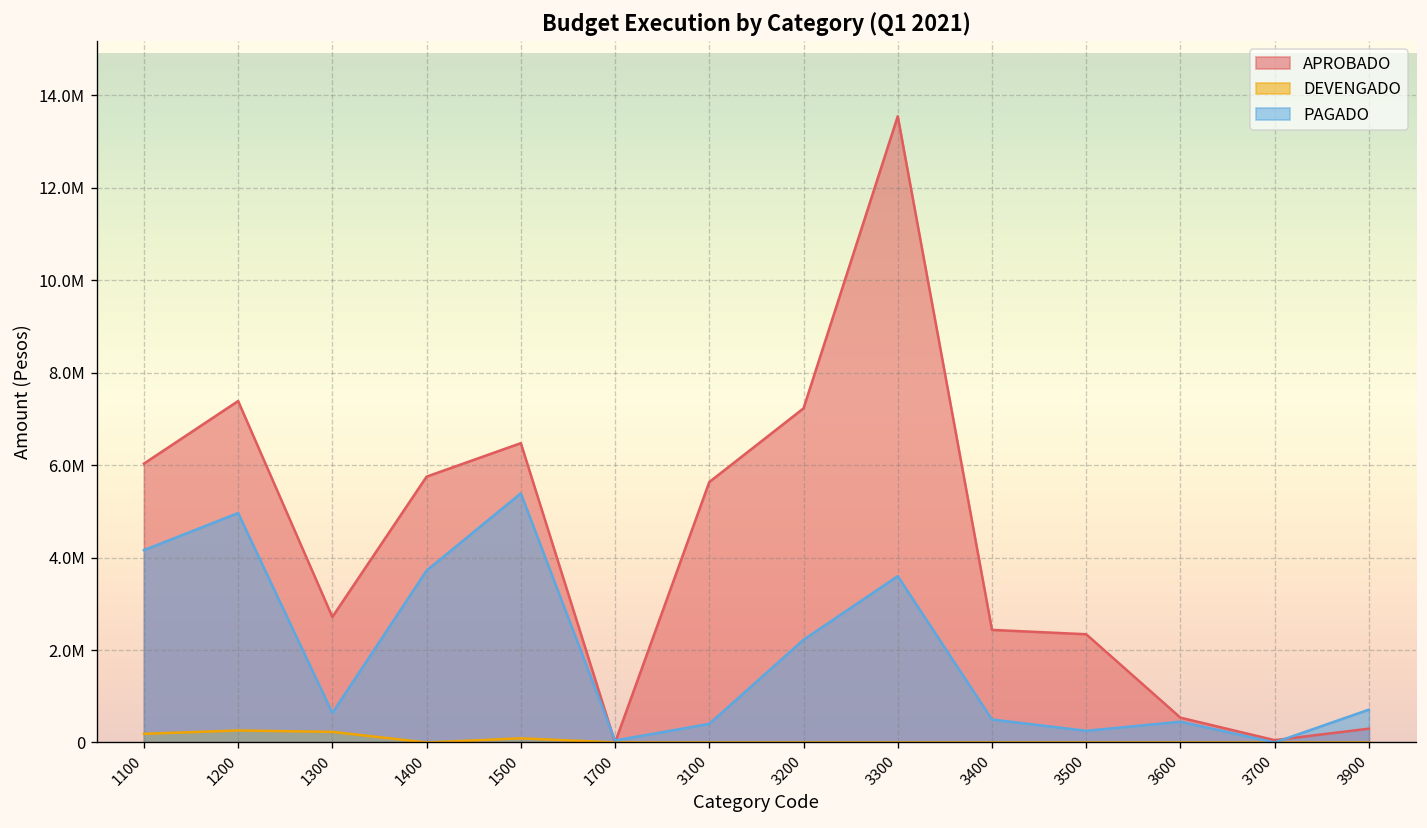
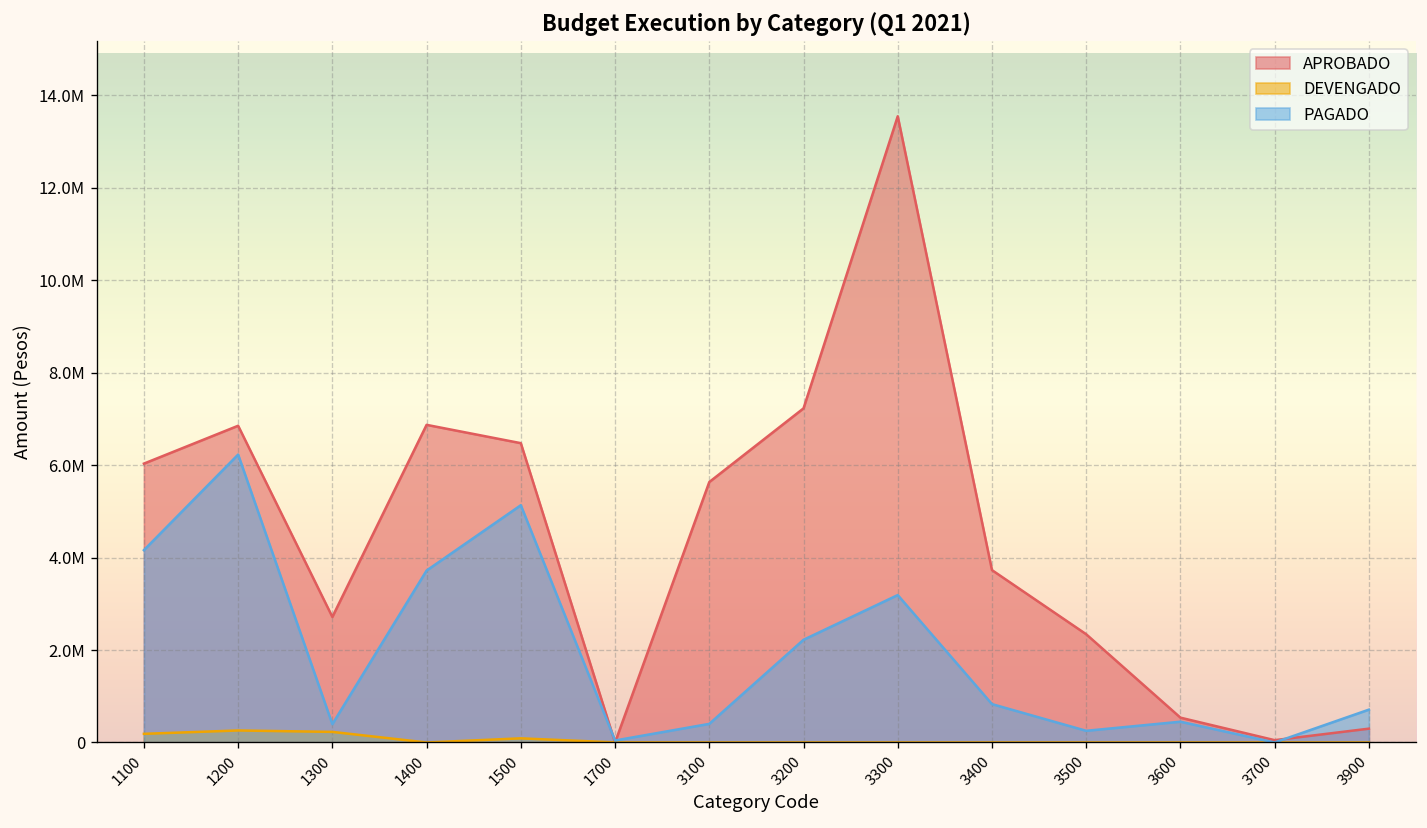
  {
    "APROBADO": {
      "1100": 6000000,
-     "1200": 7400000,
+     "1200": 6900000,
      "1300": 2700000,
-     "1400": 5800000,
+     "1400": 6900000,
      "1500": 6500000,
      "3100": 5600000,
      "3200": 7200000,
      "3300": 13500000,
-     "3400": 2400000,
+     "3400": 3700000,
      "3500": 2300000,
      "3600": 500000,
      "3900": 300000
    },
    "DEVENGADO": {
      "1100": 200000,
      "1200": 300000,
      "1300": 200000,
      "1400": 0,
      "1500": 100000,
      "3100": 0,
      "3200": 0,
      "3300": 0,
      "3400": 0,
      "3500": 0,
      "3600": 0,
      "3900": 0
    },
    "PAGADO": {
      "1100": 4200000,
-     "1200": 5000000,
-     "1300": 600000,
+     "1200": 6200000,
+     "1300": 400000,
      "1400": 3700000,
-     "1500": 5400000,
+     "1500": 5100000,
      "3100": 400000,
      "3200": 2200000,
-     "3300": 3600000,
-     "3400": 500000,
+     "3300": 3200000,
+     "3400": 800000,
      "3500": 300000,
      "3600": 400000,
      "3900": 700000
    }
  }
